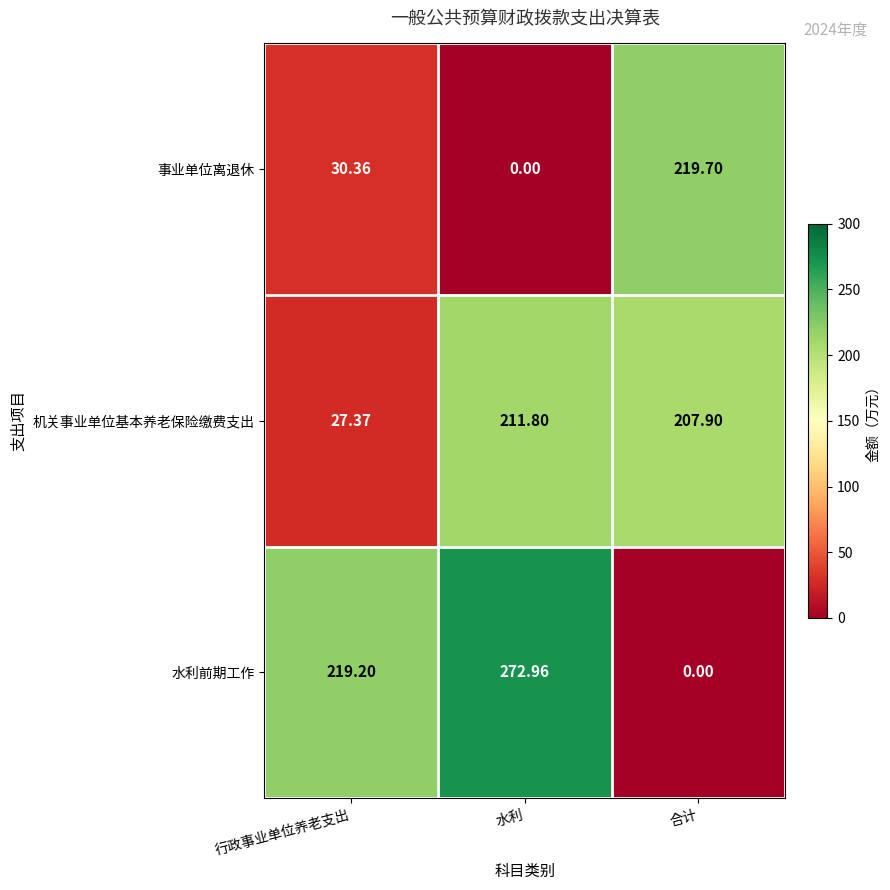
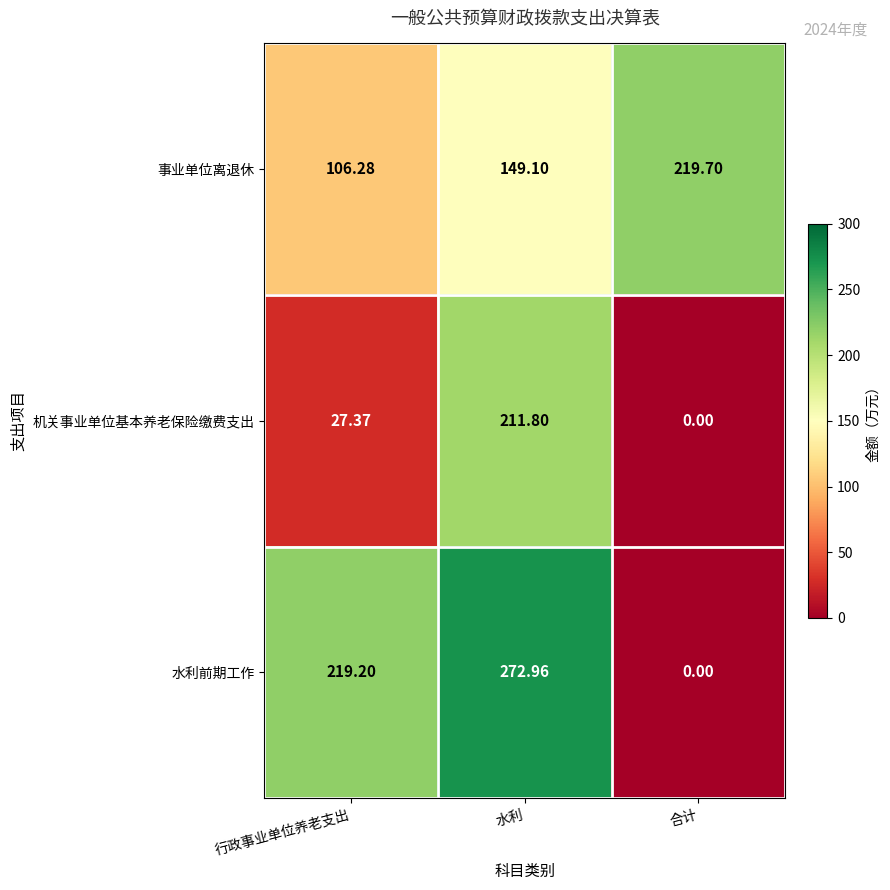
  {
    "事业单位离退休": {
-     "行政事业单位养老支出": 30.36,
-     "水利": 0.00,
+     "行政事业单位养老支出": 106.28,
+     "水利": 149.10,
      "合计": 219.70
    },
    "机关事业单位基本养老保险缴费支出": {
      "行政事业单位养老支出": 27.37,
      "水利": 211.80,
-     "合计": 207.90
+     "合计": 0.00
    },
    "水利前期工作": {
      "行政事业单位养老支出": 219.20,
      "水利": 272.96,
      "合计": 0.00
    }
  }
